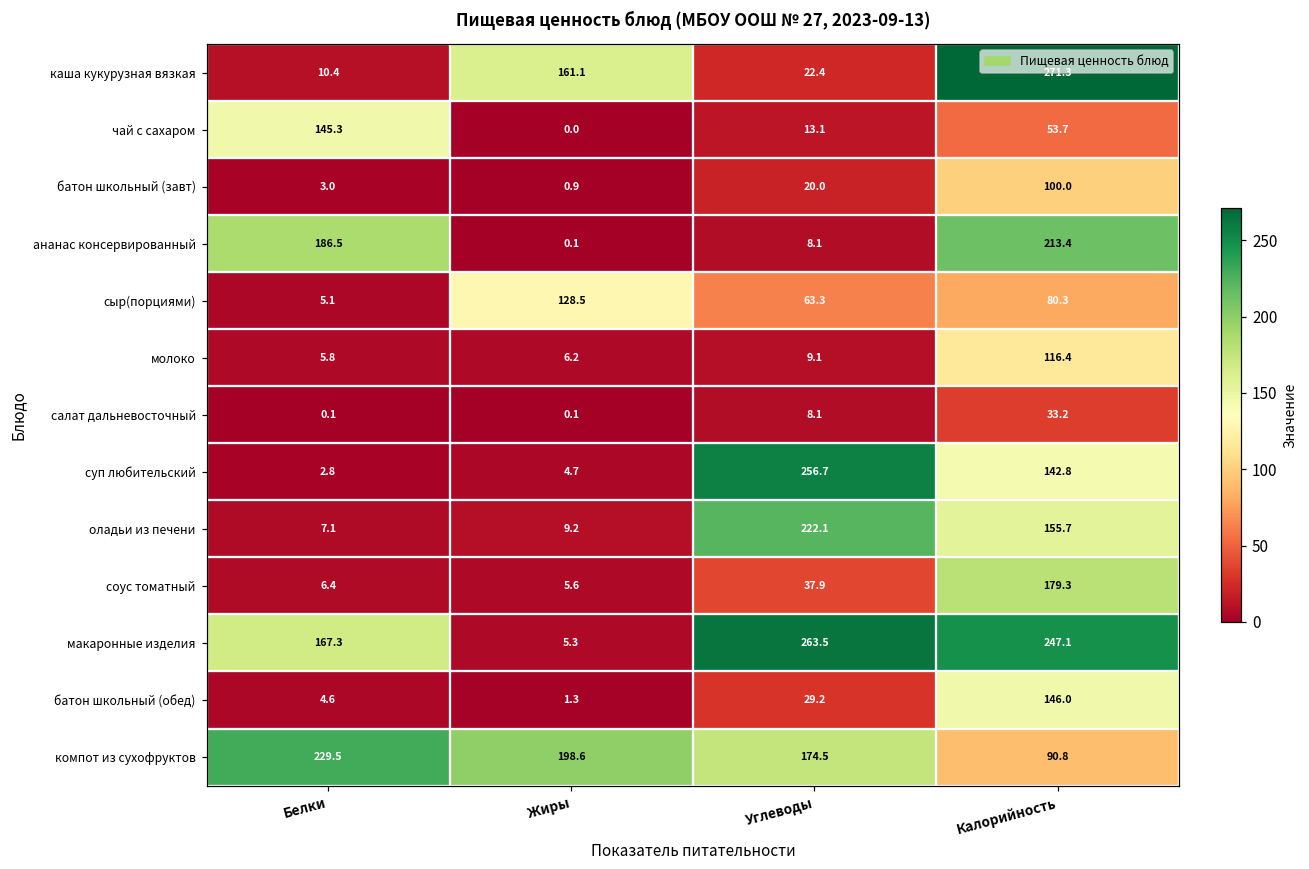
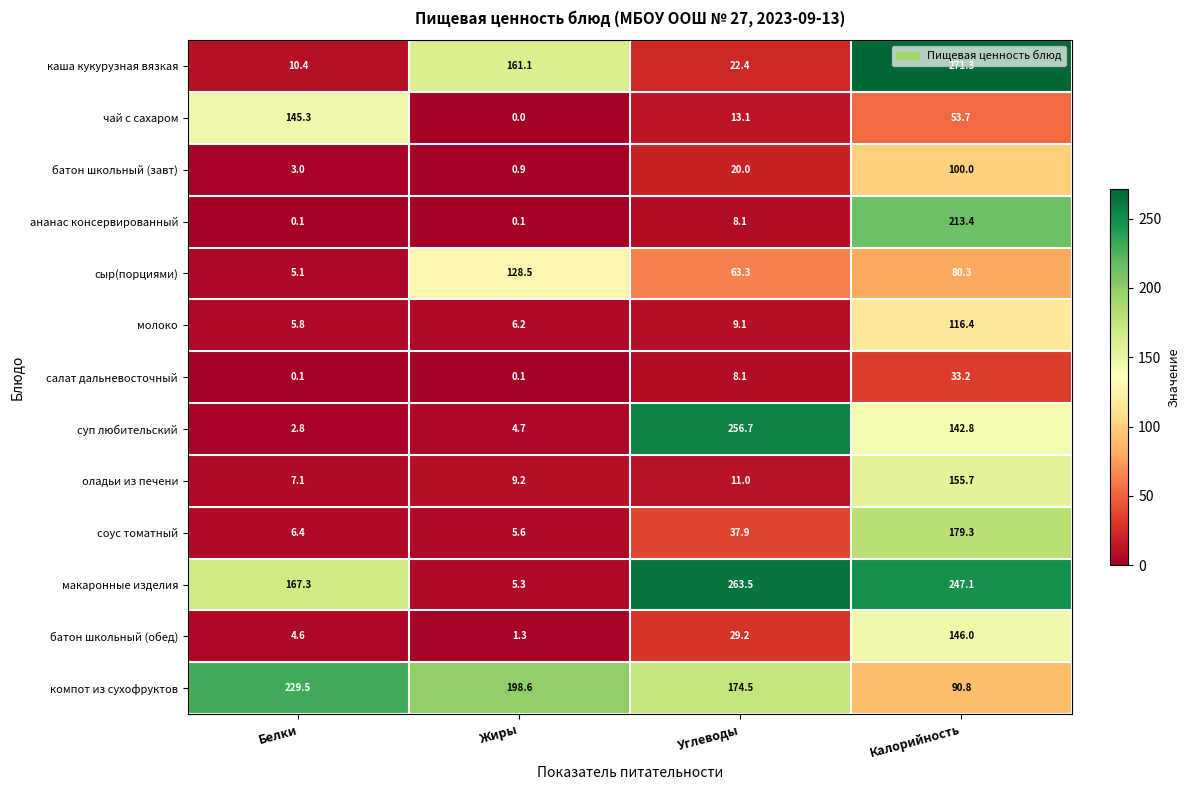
  {
    "каша кукурузная вязкая": {
      "Белки": 10.4,
      "Жиры": 161.1,
      "Углеводы": 22.4
    },
    "чай с сахаром": {
      "Белки": 145.3,
      "Жиры": 0.0,
      "Углеводы": 13.1,
      "Калорийность": 53.7
    },
    "батон школьный (завт)": {
      "Белки": 3.0,
      "Жиры": 0.9,
      "Углеводы": 20.0,
      "Калорийность": 100.0
    },
    "ананас консервированный": {
-     "Белки": 186.5,
+     "Белки": 0.1,
      "Жиры": 0.1,
      "Углеводы": 8.1,
      "Калорийность": 213.4
    },
    "сыр(порциями)": {
      "Белки": 5.1,
      "Жиры": 128.5,
      "Углеводы": 63.3,
      "Калорийность": 80.3
    },
    "молоко": {
      "Белки": 5.8,
      "Жиры": 6.2,
      "Углеводы": 9.1,
      "Калорийность": 116.4
    },
    "салат дальневосточный": {
      "Белки": 0.1,
      "Жиры": 0.1,
      "Углеводы": 8.1,
      "Калорийность": 33.2
    },
    "суп любительский": {
      "Белки": 2.8,
      "Жиры": 4.7,
      "Углеводы": 256.7,
      "Калорийность": 142.8
    },
    "оладьи из печени": {
      "Белки": 7.1,
      "Жиры": 9.2,
-     "Углеводы": 222.1,
+     "Углеводы": 11.0,
      "Калорийность": 155.7
    },
    "соус томатный": {
      "Белки": 6.4,
      "Жиры": 5.6,
      "Углеводы": 37.9,
      "Калорийность": 179.3
    },
    "макаронные изделия": {
      "Белки": 167.3,
      "Жиры": 5.3,
      "Углеводы": 263.5,
      "Калорийность": 247.1
    },
    "батон школьный (обед)": {
      "Белки": 4.6,
      "Жиры": 1.3,
      "Углеводы": 29.2,
      "Калорийность": 146.0
    },
    "компот из сухофруктов": {
      "Белки": 229.5,
      "Жиры": 198.6,
      "Углеводы": 174.5,
      "Калорийность": 90.8
    }
  }
